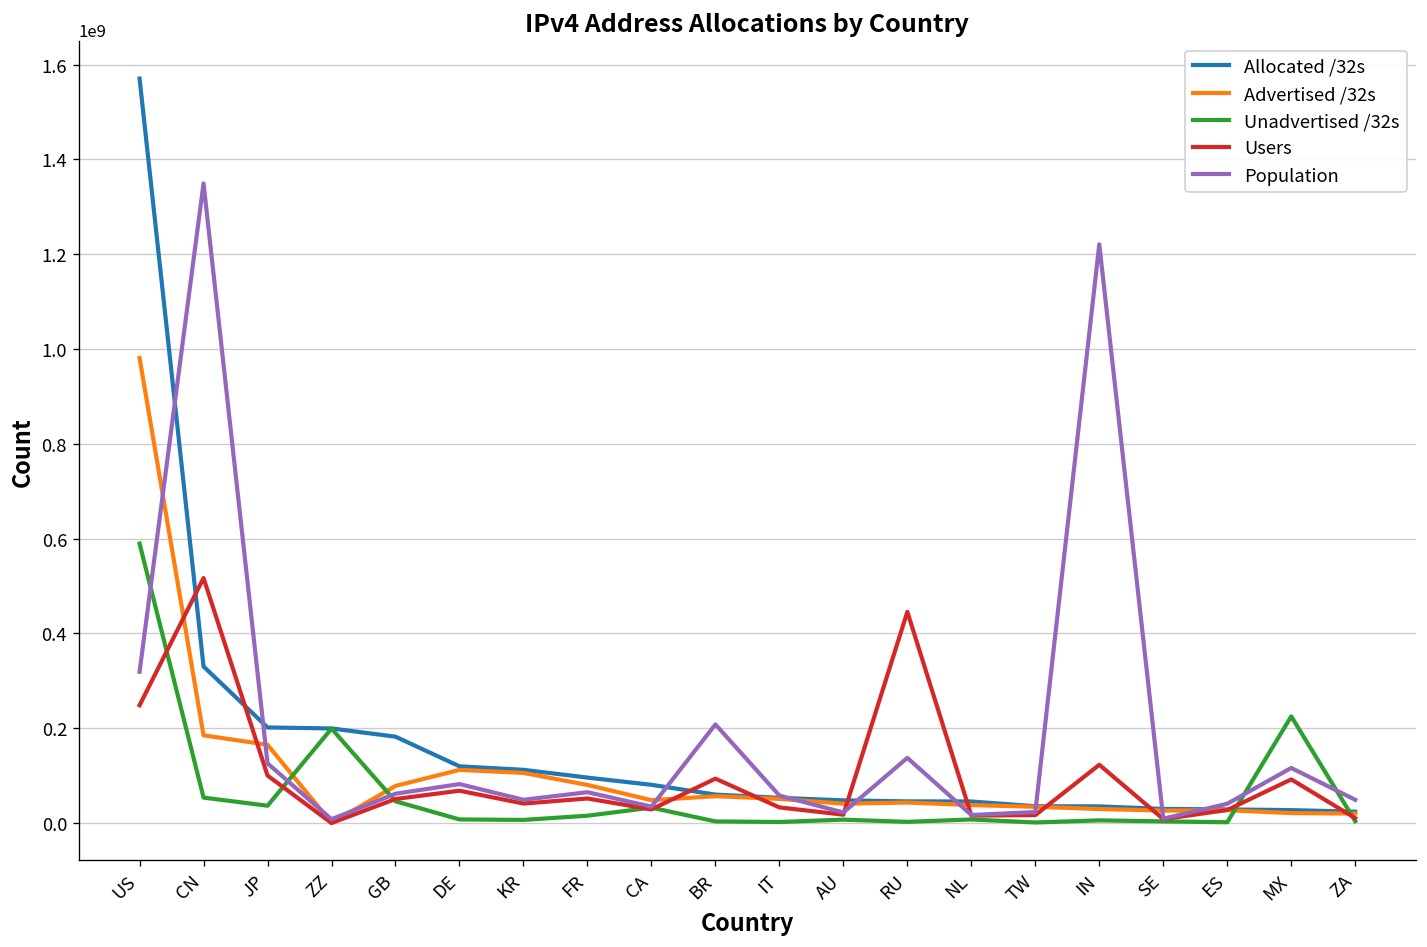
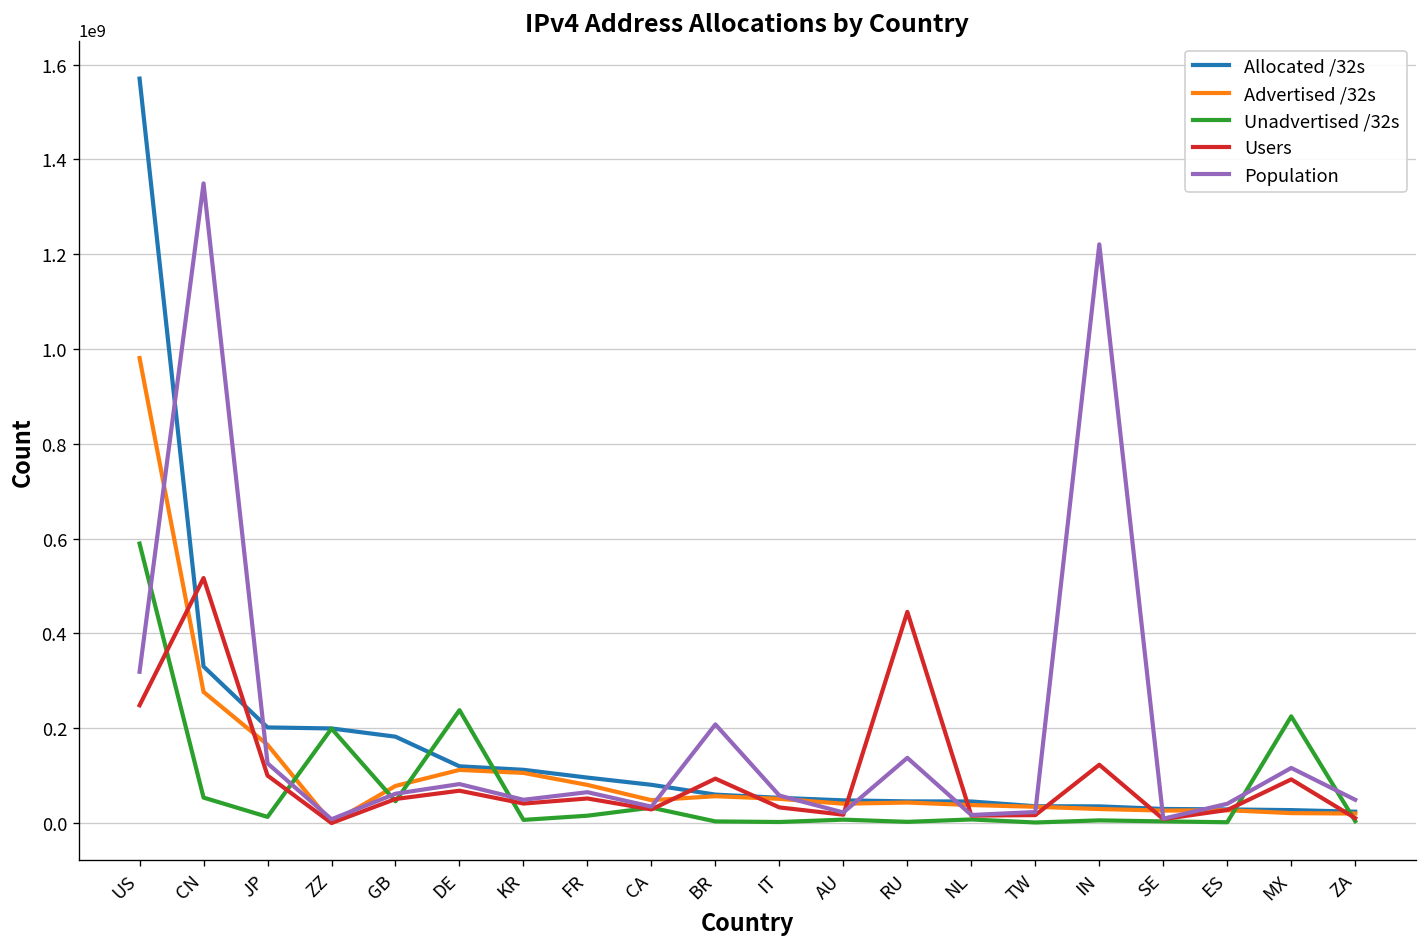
  {
    "Allocated /32s": {
      "US": 1570000000,
      "CN": 330000000,
      "JP": 200000000,
      "GB": 180000000,
      "DE": 120000000,
      "KR": 110000000,
      "FR": 100000000,
      "CA": 80000000,
      "AU": 50000000,
      "NL": 50000000
    },
    "Advertised /32s": {
      "US": 980000000,
-     "CN": 190000000,
+     "CN": 280000000,
      "JP": 170000000,
      "GB": 80000000,
      "DE": 110000000,
      "KR": 110000000,
      "FR": 80000000,
      "CA": 50000000,
      "AU": 40000000,
      "NL": 40000000
    },
    "Unadvertised /32s": {
      "US": 590000000,
      "CN": 50000000,
-     "JP": 40000000,
-     "DE": 10000000,
+     "JP": 10000000,
+     "DE": 240000000,
      "KR": 10000000,
      "FR": 20000000,
      "BR": 0,
      "IT": 0,
      "AU": 10000000,
      "RU": 0,
      "NL": 10000000,
      "TW": 0,
      "IN": 10000000,
      "ES": 0,
      "MX": 230000000
    },
    "Users": {
      "US": 250000000,
      "CN": 520000000,
      "JP": 100000000,
      "DE": 70000000,
      "KR": 40000000,
      "FR": 50000000,
      "BR": 90000000,
      "IT": 30000000,
      "RU": 450000000,
      "TW": 20000000,
      "IN": 120000000,
      "MX": 90000000
    },
    "Population": {
      "US": 320000000,
      "CN": 1350000000,
      "JP": 130000000,
      "ZZ": 10000000,
      "GB": 60000000,
      "DE": 80000000,
      "KR": 50000000,
      "FR": 70000000,
      "BR": 210000000,
      "RU": 140000000,
      "TW": 20000000,
      "IN": 1220000000,
      "ES": 40000000,
      "MX": 120000000,
      "ZA": 50000000
    }
  }
